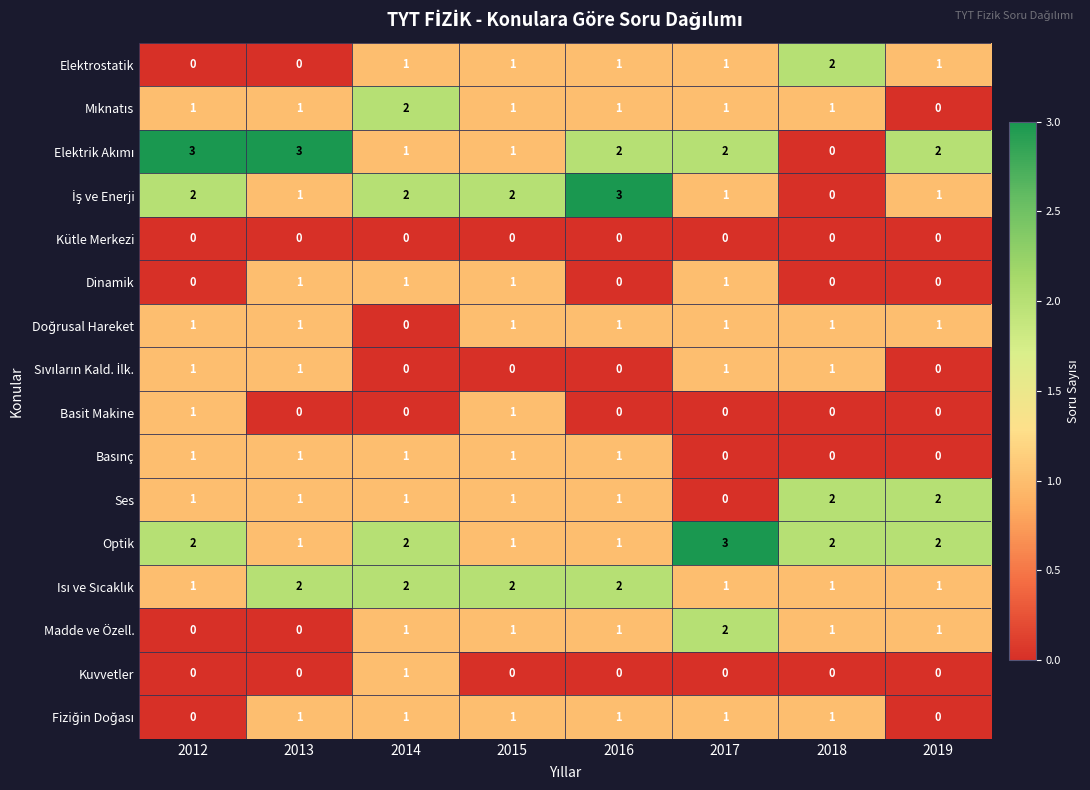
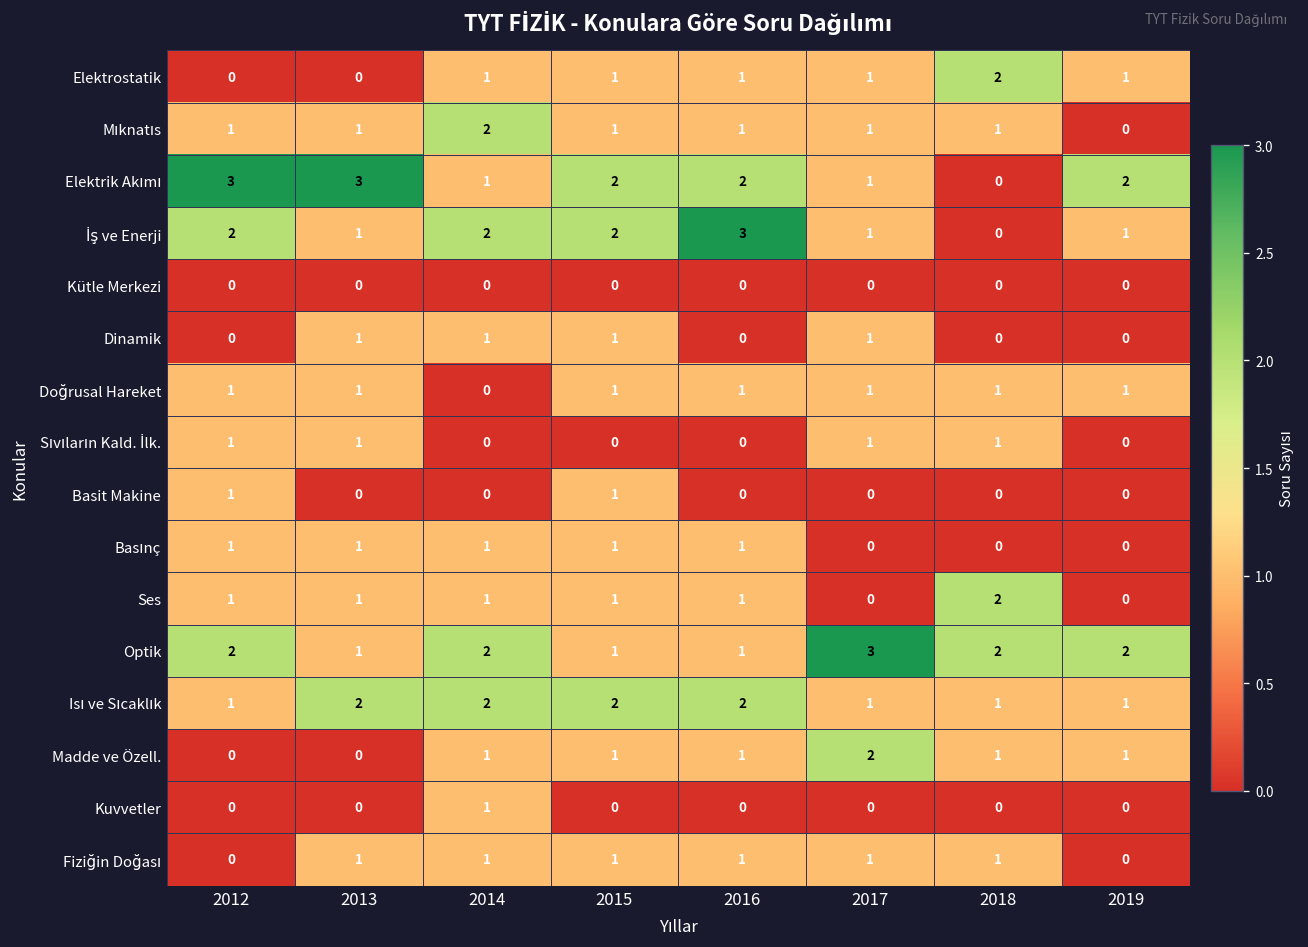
  {
    "Elektrostatik": {
      "2012": 0,
      "2013": 0,
      "2014": 1,
      "2015": 1,
      "2016": 1,
      "2017": 1,
      "2018": 2,
      "2019": 1
    },
    "Mıknatıs": {
      "2012": 1,
      "2013": 1,
      "2014": 2,
      "2015": 1,
      "2016": 1,
      "2017": 1,
      "2018": 1,
      "2019": 0
    },
    "Elektrik Akımı": {
      "2012": 3,
      "2013": 3,
      "2014": 1,
-     "2015": 1,
+     "2015": 2,
      "2016": 2,
-     "2017": 2,
+     "2017": 1,
      "2018": 0,
      "2019": 2
    },
    "İş ve Enerji": {
      "2012": 2,
      "2013": 1,
      "2014": 2,
      "2015": 2,
      "2016": 3,
      "2017": 1,
      "2018": 0,
      "2019": 1
    },
    "Kütle Merkezi": {
      "2012": 0,
      "2013": 0,
      "2014": 0,
      "2015": 0,
      "2016": 0,
      "2017": 0,
      "2018": 0,
      "2019": 0
    },
    "Dinamik": {
      "2012": 0,
      "2013": 1,
      "2014": 1,
      "2015": 1,
      "2016": 0,
      "2017": 1,
      "2018": 0,
      "2019": 0
    },
    "Doğrusal Hareket": {
      "2012": 1,
      "2013": 1,
      "2014": 0,
      "2015": 1,
      "2016": 1,
      "2017": 1,
      "2018": 1,
      "2019": 1
    },
    "Sıvıların Kald. İlk.": {
      "2012": 1,
      "2013": 1,
      "2014": 0,
      "2015": 0,
      "2016": 0,
      "2017": 1,
      "2018": 1,
      "2019": 0
    },
    "Basit Makine": {
      "2012": 1,
      "2013": 0,
      "2014": 0,
      "2015": 1,
      "2016": 0,
      "2017": 0,
      "2018": 0,
      "2019": 0
    },
    "Basınç": {
      "2012": 1,
      "2013": 1,
      "2014": 1,
      "2015": 1,
      "2016": 1,
      "2017": 0,
      "2018": 0,
      "2019": 0
    },
    "Ses": {
      "2012": 1,
      "2013": 1,
      "2014": 1,
      "2015": 1,
      "2016": 1,
      "2017": 0,
      "2018": 2,
-     "2019": 2
+     "2019": 0
    },
    "Optik": {
      "2012": 2,
      "2013": 1,
      "2014": 2,
      "2015": 1,
      "2016": 1,
      "2017": 3,
      "2018": 2,
      "2019": 2
    },
    "Isı ve Sıcaklık": {
      "2012": 1,
      "2013": 2,
      "2014": 2,
      "2015": 2,
      "2016": 2,
      "2017": 1,
      "2018": 1,
      "2019": 1
    },
    "Madde ve Özell.": {
      "2012": 0,
      "2013": 0,
      "2014": 1,
      "2015": 1,
      "2016": 1,
      "2017": 2,
      "2018": 1,
      "2019": 1
    },
    "Kuvvetler": {
      "2012": 0,
      "2013": 0,
      "2014": 1,
      "2015": 0,
      "2016": 0,
      "2017": 0,
      "2018": 0,
      "2019": 0
    },
    "Fiziğin Doğası": {
      "2012": 0,
      "2013": 1,
      "2014": 1,
      "2015": 1,
      "2016": 1,
      "2017": 1,
      "2018": 1,
      "2019": 0
    }
  }
